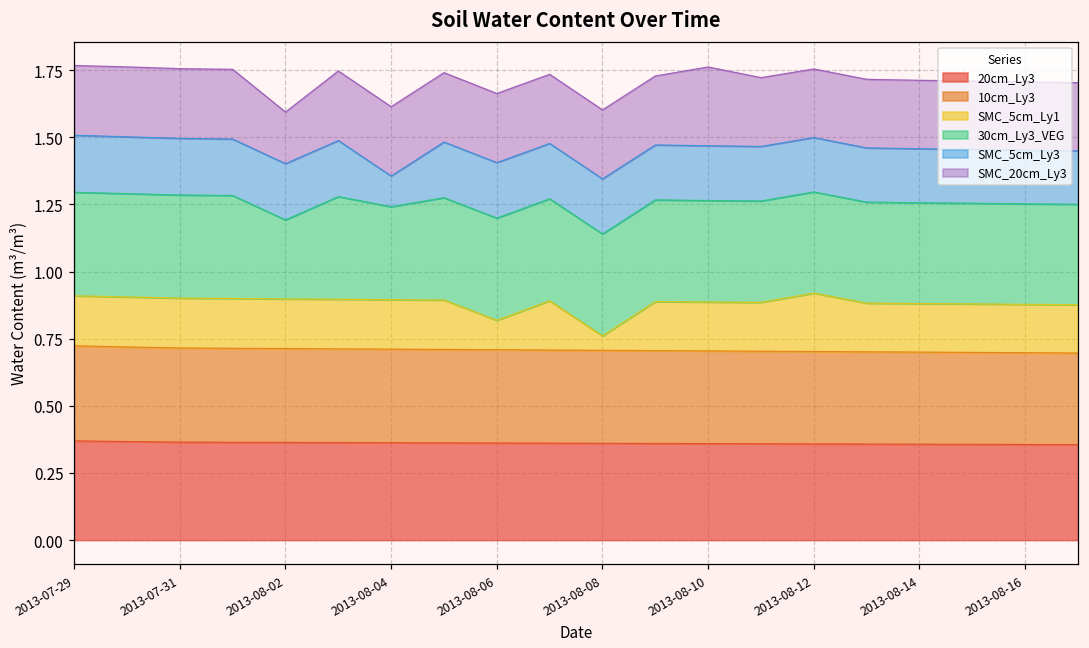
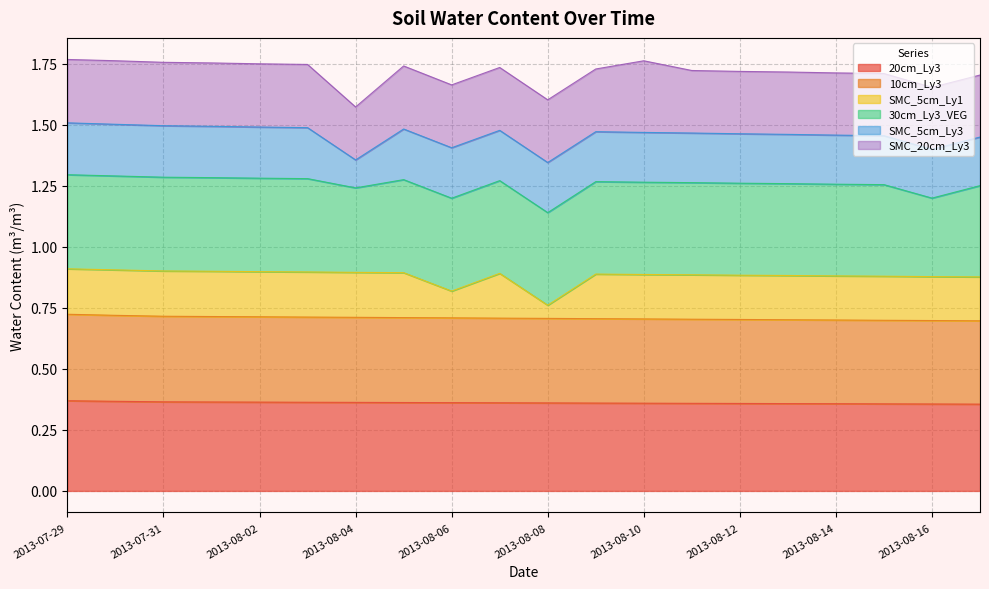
  {
    "SMC_5cm_Ly1": {
      "2013-07-29": 0.19,
      "2013-07-31": 0.19,
      "2013-08-02": 0.18,
      "2013-08-04": 0.18,
      "2013-08-06": 0.11,
      "2013-08-08": 0.05,
      "2013-08-10": 0.18,
-     "2013-08-12": 0.22,
+     "2013-08-12": 0.18,
      "2013-08-14": 0.18,
      "2013-08-16": 0.18
    },
    "30cm_Ly3_VEG": {
      "2013-07-29": 0.39,
      "2013-07-31": 0.38,
-     "2013-08-02": 0.29,
+     "2013-08-02": 0.38,
      "2013-08-04": 0.35,
      "2013-08-06": 0.38,
      "2013-08-08": 0.38,
      "2013-08-10": 0.38,
      "2013-08-12": 0.38,
      "2013-08-14": 0.38,
-     "2013-08-16": 0.37
+     "2013-08-16": 0.32
    },
    "SMC_5cm_Ly3": {
      "2013-07-29": 0.21,
      "2013-07-31": 0.21,
      "2013-08-02": 0.21,
      "2013-08-04": 0.11,
      "2013-08-06": 0.21,
      "2013-08-08": 0.21,
      "2013-08-10": 0.20,
      "2013-08-12": 0.20,
      "2013-08-14": 0.20
    },
    "SMC_20cm_Ly3": {
      "2013-07-29": 0.26,
      "2013-07-31": 0.26,
-     "2013-08-02": 0.19,
-     "2013-08-04": 0.26,
+     "2013-08-02": 0.26,
+     "2013-08-04": 0.22,
      "2013-08-06": 0.26,
      "2013-08-08": 0.26,
      "2013-08-10": 0.29,
      "2013-08-12": 0.26,
      "2013-08-14": 0.25
    }
  }
